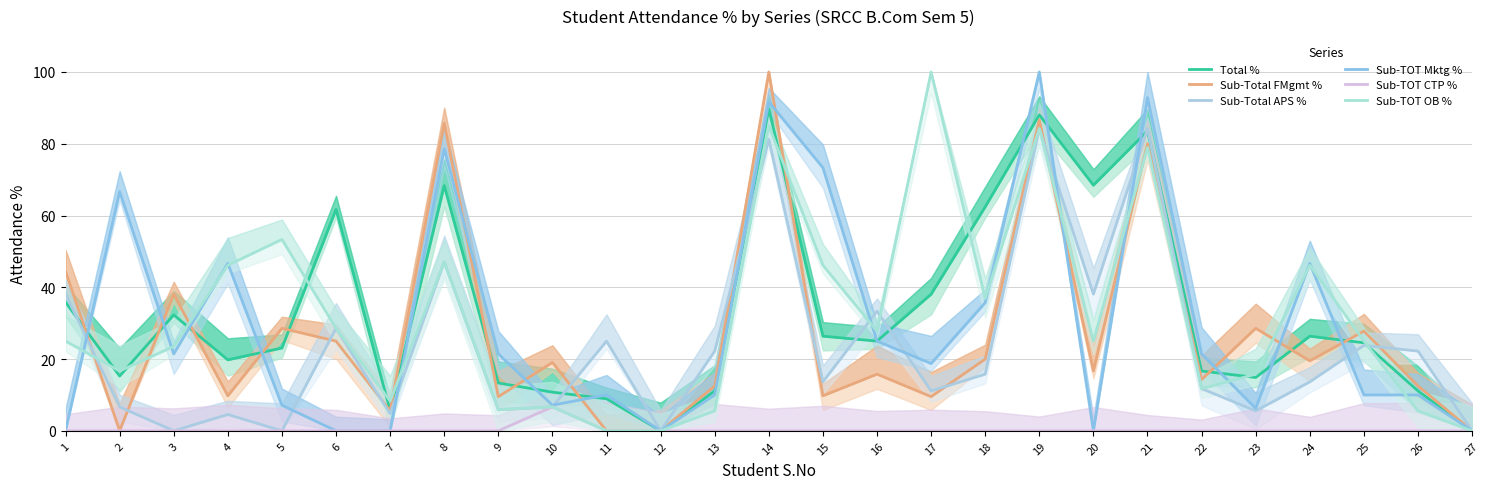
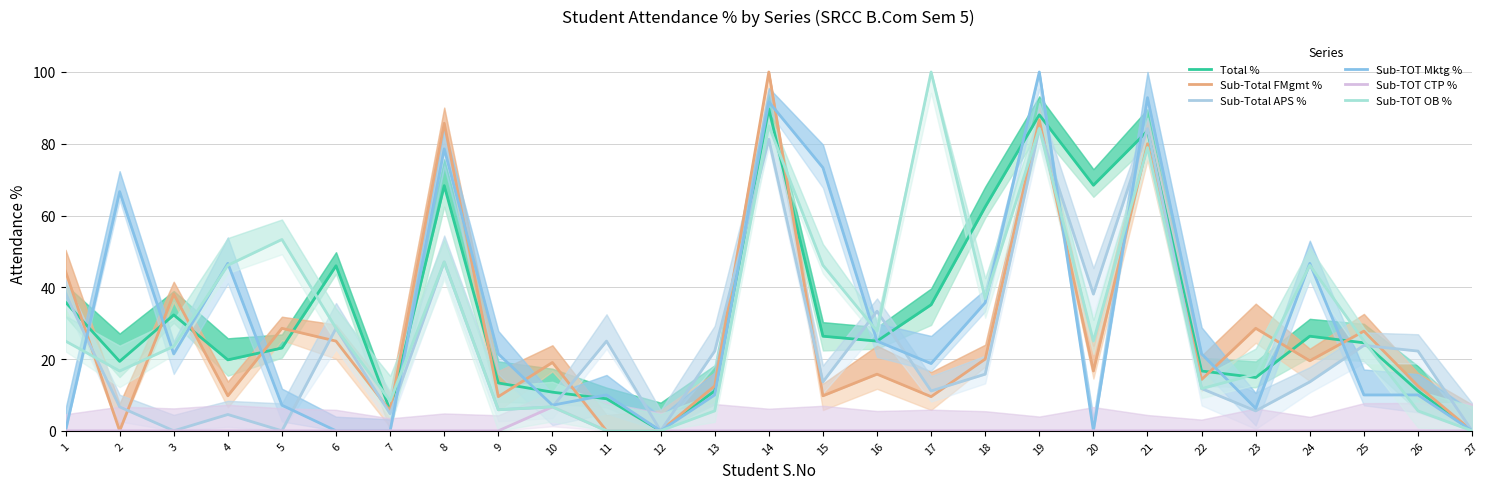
  {
    "Total %": {
      "1": 36,
-     "2": 15,
+     "2": 19,
      "3": 32,
      "4": 20,
      "5": 23,
-     "6": 62,
+     "6": 46,
      "8": 68,
      "11": 9,
      "14": 90,
      "15": 26,
-     "17": 38,
+     "17": 35,
      "18": 62,
      "20": 68,
      "23": 15,
      "24": 26
    }
  }
